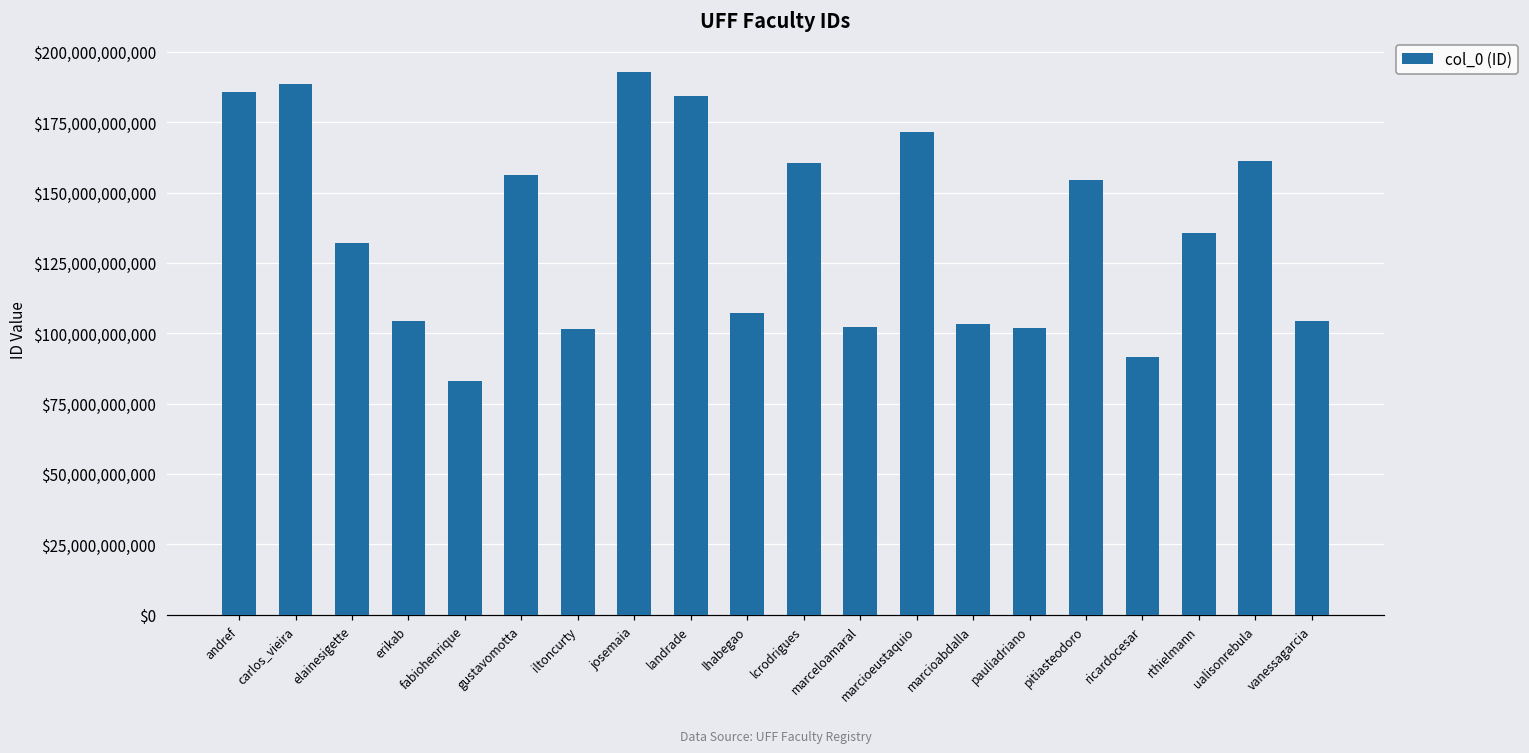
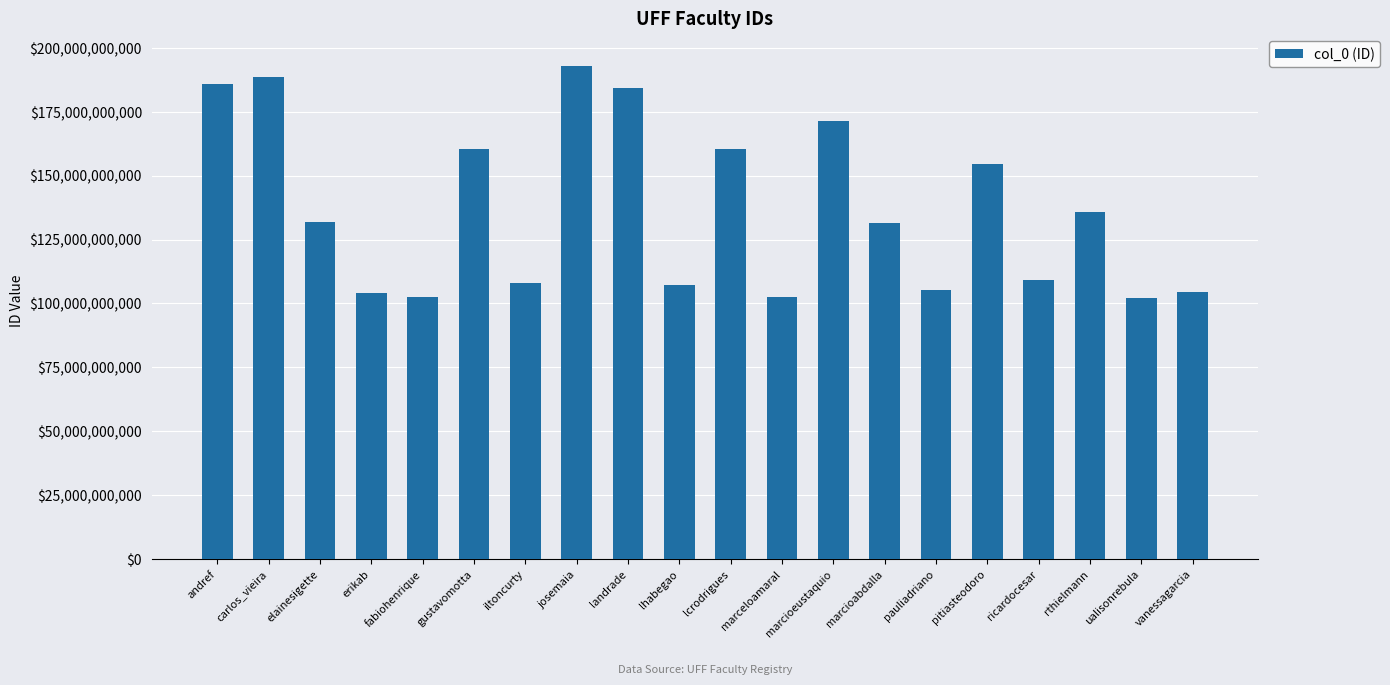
  {
    "andref": "$186,000,000,000",
    "carlos_vieira": "$189,000,000,000",
    "elainesigette": "$132,000,000,000",
    "erikab": "$104,000,000,000",
-   "fabiohenrique": "$83,000,000,000",
-   "gustavomotta": "$156,000,000,000",
-   "iltoncurty": "$102,000,000,000",
+   "fabiohenrique": "$102,000,000,000",
+   "gustavomotta": "$161,000,000,000",
+   "iltoncurty": "$108,000,000,000",
    "josemaia": "$193,000,000,000",
    "landrade": "$184,000,000,000",
    "lhabegao": "$107,000,000,000",
    "lcrodrigues": "$161,000,000,000",
    "marceloamaral": "$102,000,000,000",
    "marcioeustaquio": "$171,000,000,000",
-   "marcioabdalla": "$103,000,000,000",
-   "pauliadriano": "$102,000,000,000",
+   "marcioabdalla": "$131,000,000,000",
+   "pauliadriano": "$105,000,000,000",
    "pitiasteodoro": "$155,000,000,000",
-   "ricardocesar": "$92,000,000,000",
+   "ricardocesar": "$109,000,000,000",
    "rthielmann": "$136,000,000,000",
-   "ualisonrebula": "$161,000,000,000",
+   "ualisonrebula": "$102,000,000,000",
    "vanessagarcia": "$104,000,000,000"
  }
